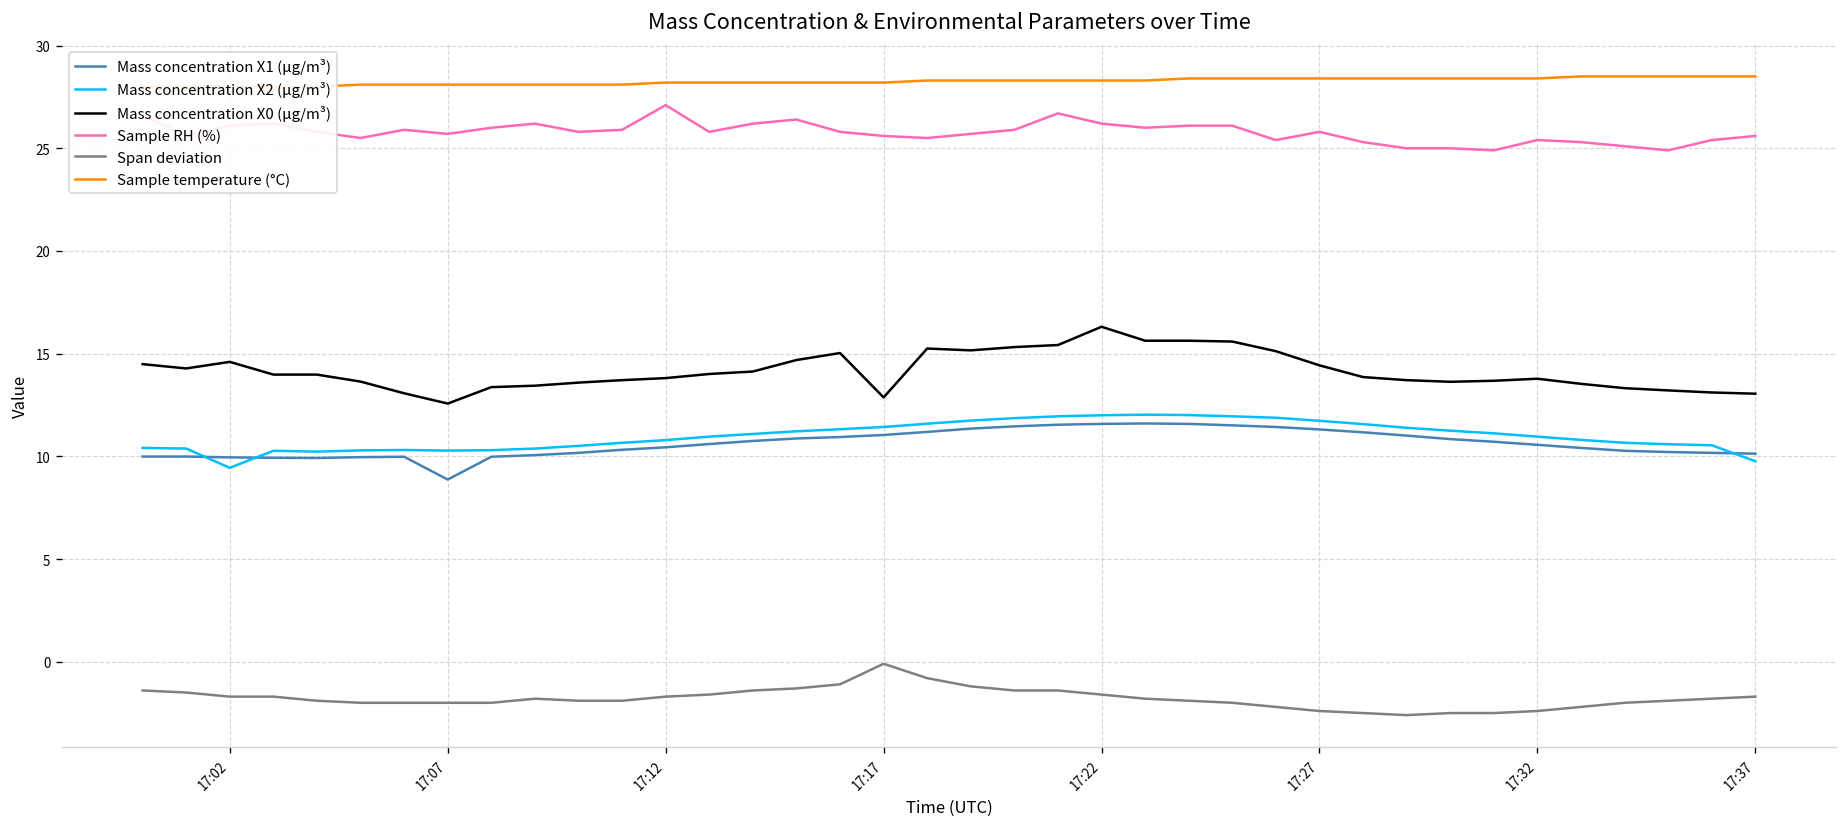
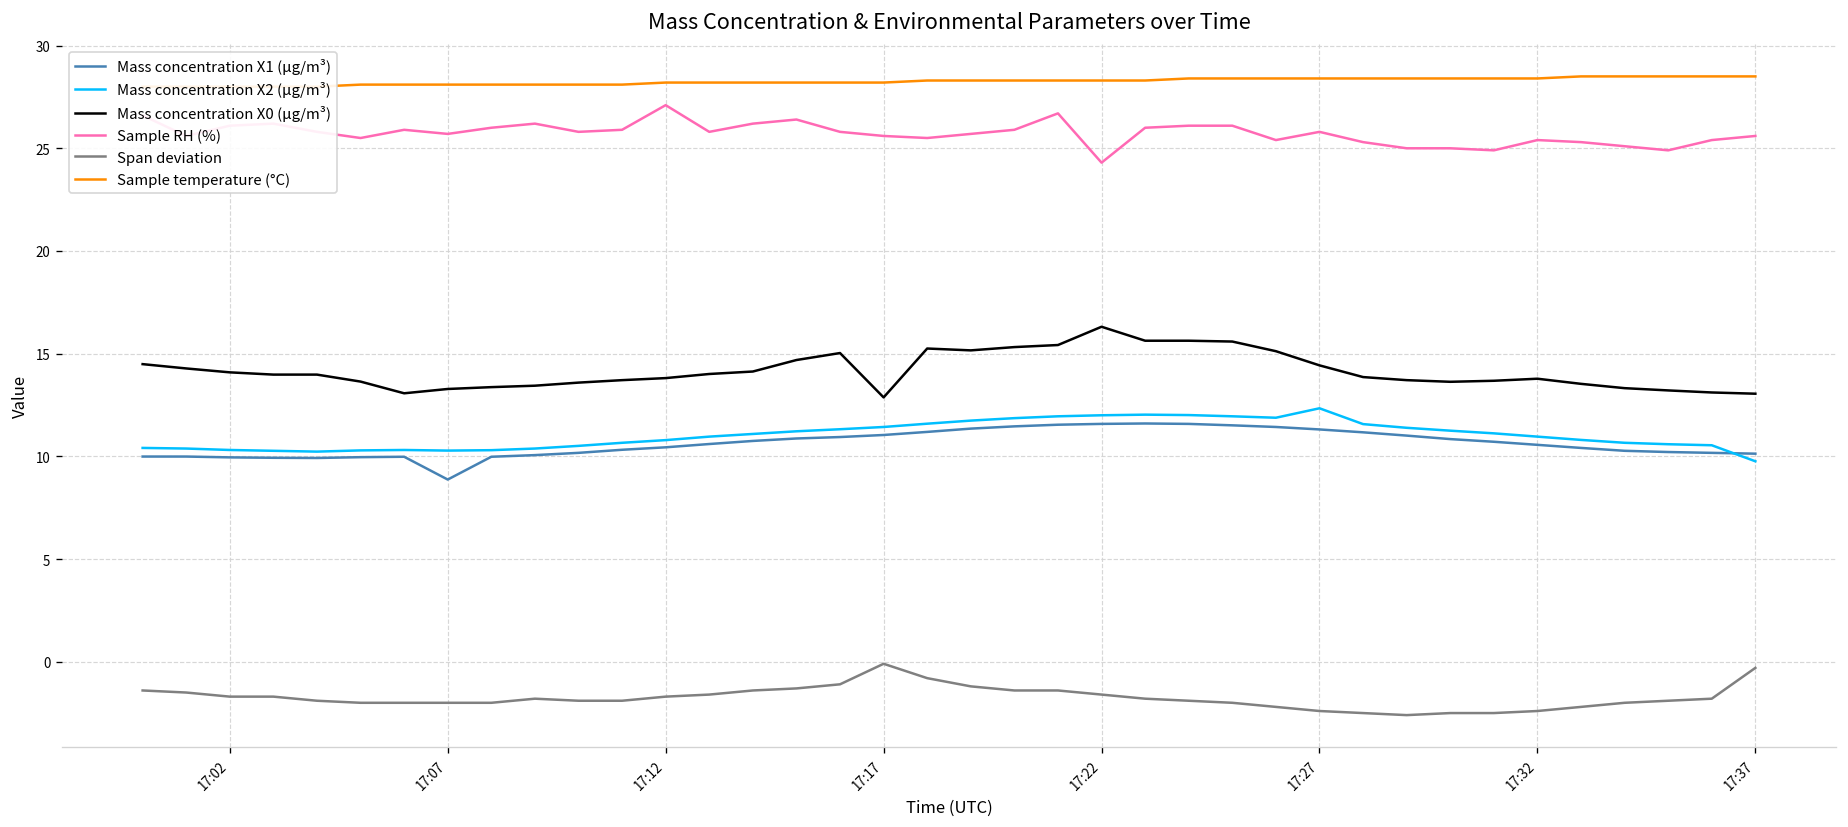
  {
    "Mass concentration X1 (μg/m³)": {
      "17:02": 10.0,
      "17:07": 8.9,
      "17:12": 10.4,
      "17:17": 11.0,
      "17:22": 11.6,
      "17:27": 11.3,
      "17:32": 10.6,
      "17:37": 10.1
    },
    "Mass concentration X2 (μg/m³)": {
-     "17:02": 9.4,
+     "17:02": 10.3,
      "17:07": 10.3,
      "17:12": 10.8,
      "17:17": 11.4,
      "17:22": 12.0,
-     "17:27": 11.7,
+     "17:27": 12.3,
      "17:32": 11.0,
      "17:37": 9.8
    },
    "Mass concentration X0 (μg/m³)": {
-     "17:02": 14.6,
-     "17:07": 12.6,
+     "17:02": 14.1,
+     "17:07": 13.3,
      "17:12": 13.8,
      "17:17": 12.9,
      "17:22": 16.3,
      "17:27": 14.4,
      "17:32": 13.8,
      "17:37": 13.1
    },
    "Sample RH (%)": {
      "17:07": 25.7,
      "17:12": 27.1,
      "17:17": 25.6,
-     "17:22": 26.2,
+     "17:22": 24.3,
      "17:27": 25.8,
      "17:32": 25.4,
      "17:37": 25.6
    },
    "Span deviation": {
      "17:02": -1.7,
      "17:07": -2.0,
      "17:12": -1.7,
      "17:17": -0.1,
      "17:22": -1.6,
      "17:27": -2.4,
      "17:32": -2.4,
-     "17:37": -1.7
+     "17:37": -0.3
    },
    "Sample temperature (°C)": {
      "17:07": 28.1,
      "17:12": 28.2,
      "17:17": 28.2,
      "17:22": 28.3,
      "17:27": 28.4,
      "17:32": 28.4,
      "17:37": 28.5
    }
  }
